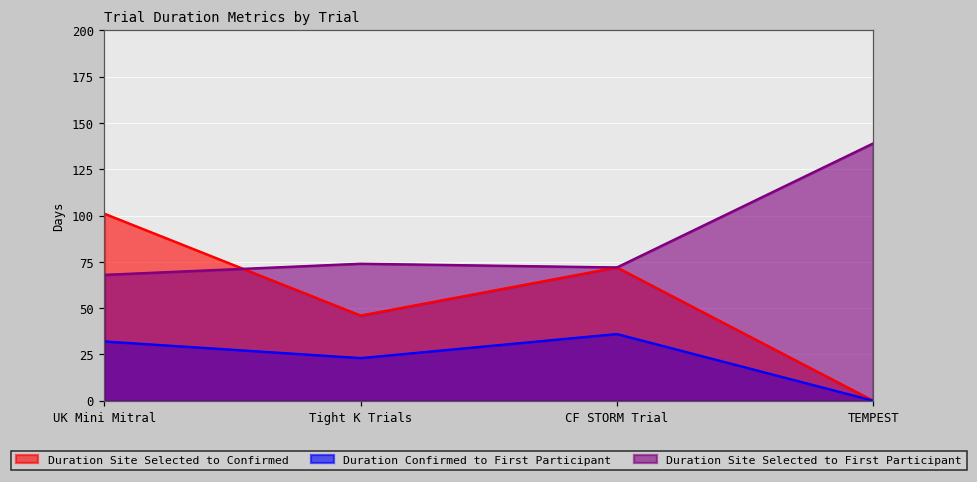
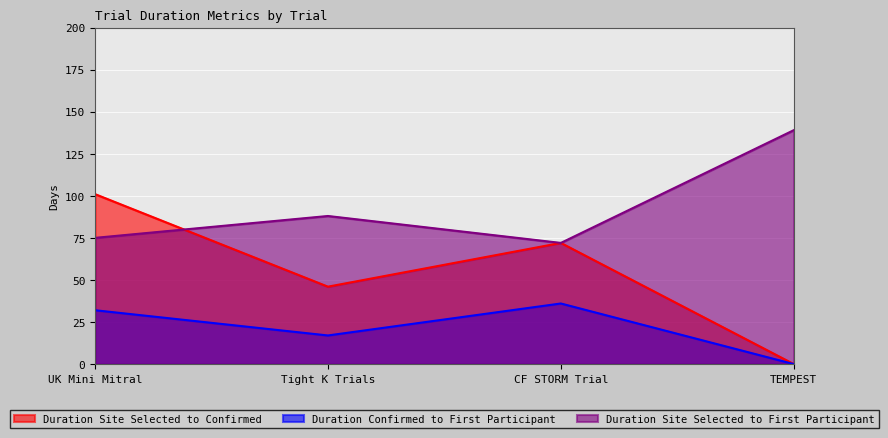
  {
    "Duration Site Selected to Confirmed": {
      "UK Mini Mitral": 101,
      "Tight K Trials": 46
    },
    "Duration Confirmed to First Participant": {
      "UK Mini Mitral": 32,
-     "Tight K Trials": 23,
+     "Tight K Trials": 17,
      "CF STORM Trial": 36
    },
    "Duration Site Selected to First Participant": {
-     "UK Mini Mitral": 68,
-     "Tight K Trials": 74,
+     "UK Mini Mitral": 75,
+     "Tight K Trials": 88,
      "TEMPEST": 139
    }
  }
